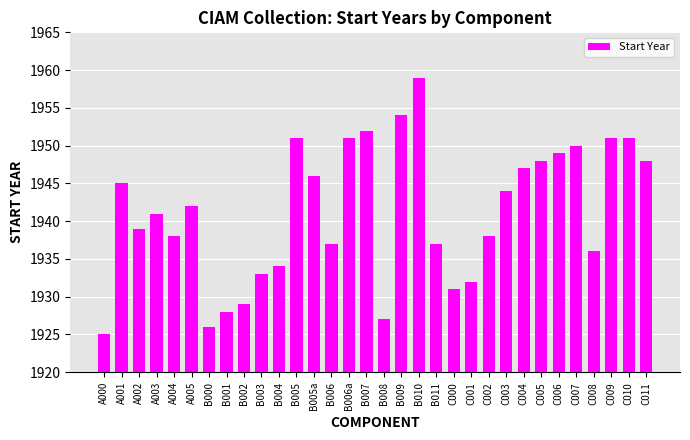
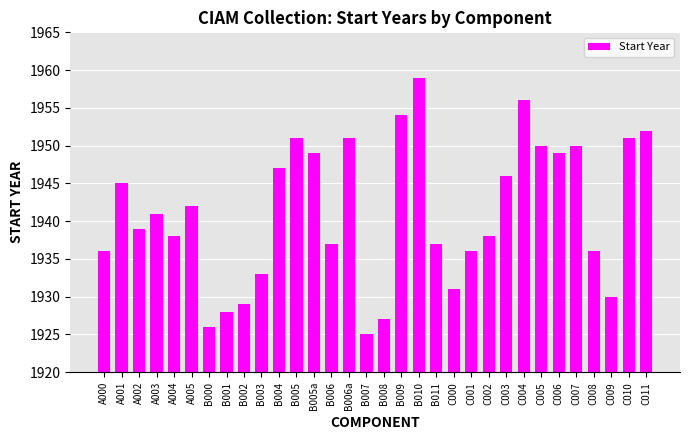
  {
-   "A000": 1925,
+   "A000": 1936,
    "A001": 1945,
    "A002": 1939,
    "A003": 1941,
    "A004": 1938,
    "A005": 1942,
    "B000": 1926,
    "B001": 1928,
    "B002": 1929,
    "B003": 1933,
-   "B004": 1934,
+   "B004": 1947,
    "B005": 1951,
-   "B005a": 1946,
+   "B005a": 1949,
    "B006": 1937,
    "B006a": 1951,
-   "B007": 1952,
+   "B007": 1925,
    "B008": 1927,
    "B009": 1954,
    "B010": 1959,
    "B011": 1937,
    "C000": 1931,
-   "C001": 1932,
+   "C001": 1936,
    "C002": 1938,
-   "C003": 1944,
-   "C004": 1947,
-   "C005": 1948,
+   "C003": 1946,
+   "C004": 1956,
+   "C005": 1950,
    "C006": 1949,
    "C007": 1950,
    "C008": 1936,
-   "C009": 1951,
+   "C009": 1930,
    "C010": 1951,
-   "C011": 1948
+   "C011": 1952
  }
